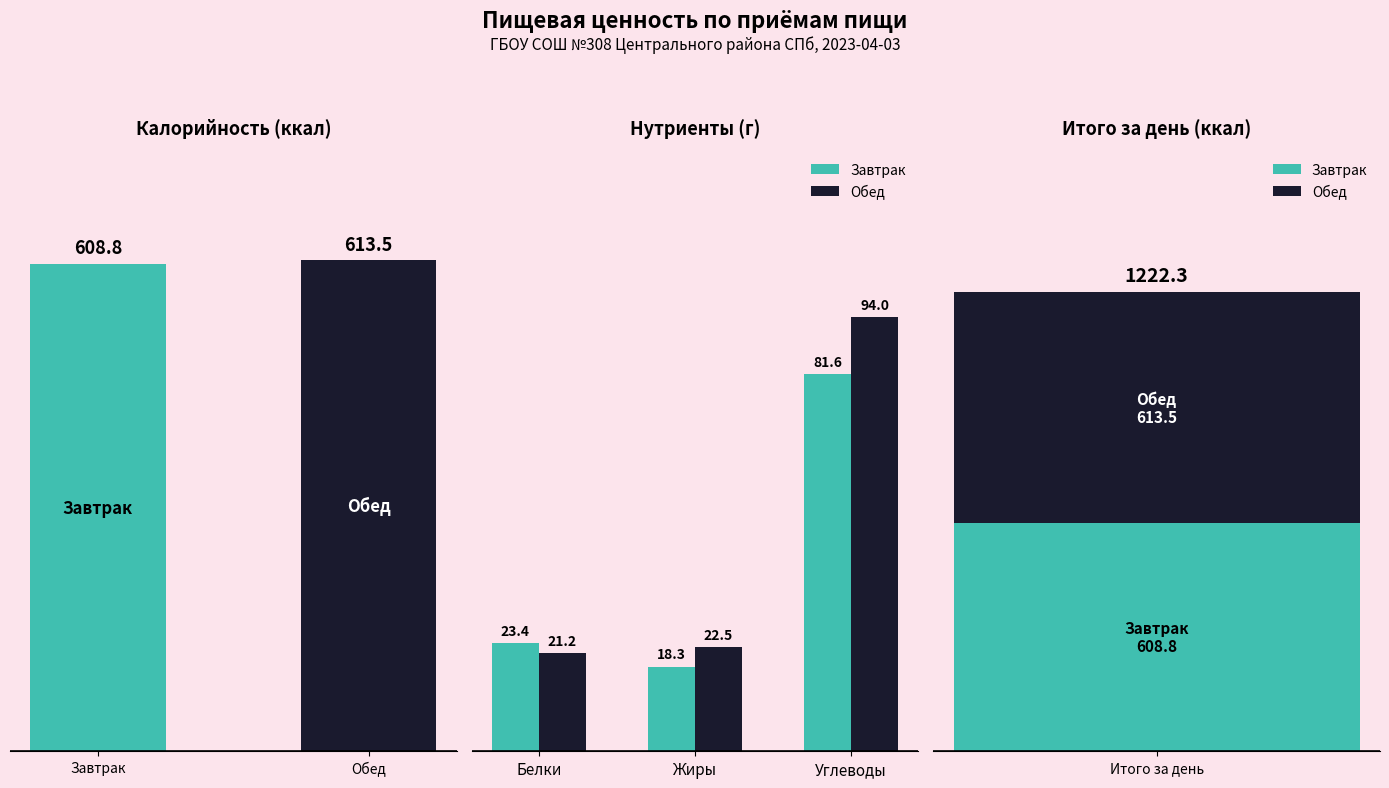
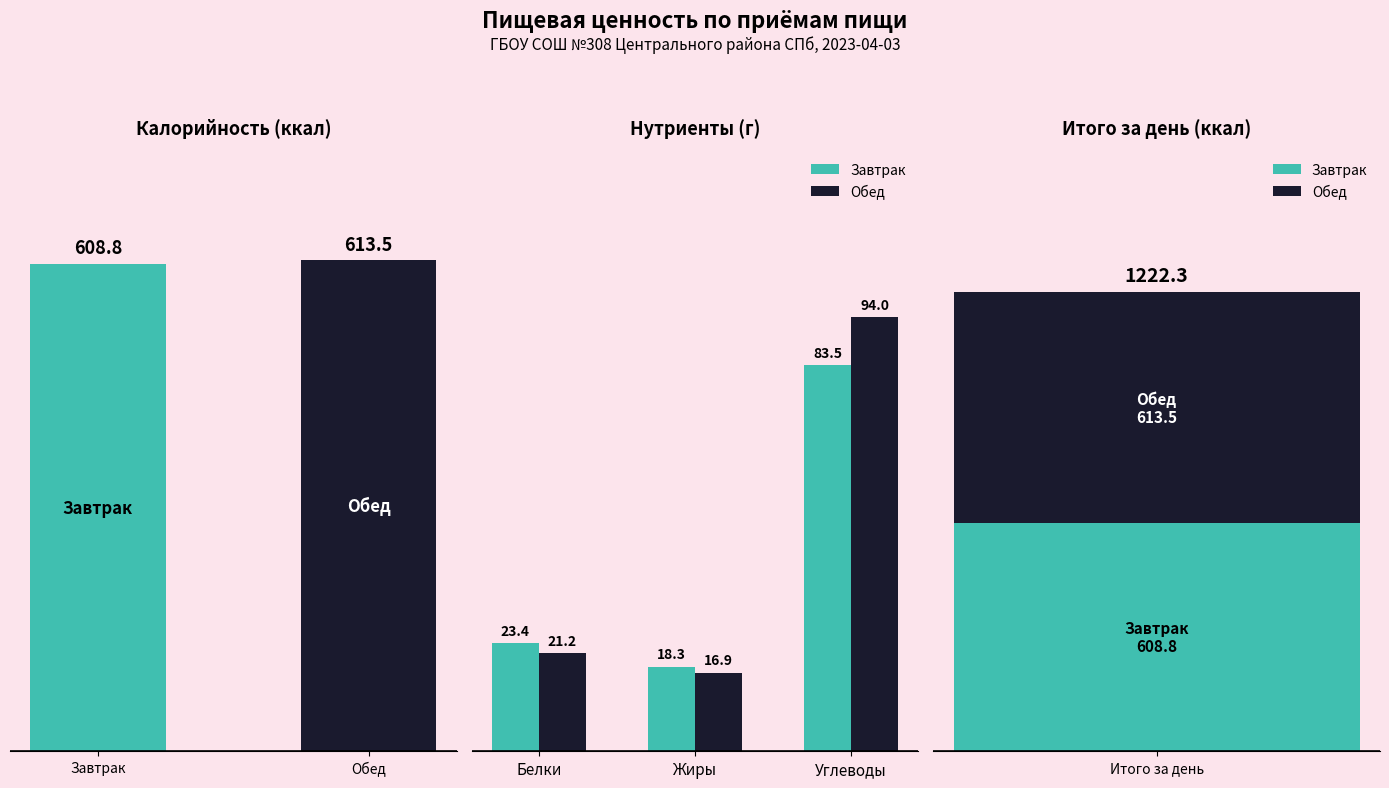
  {
    "Калорийность (ккал)": {
      "Завтрак": 608.8,
      "Обед": 613.5
    },
    "Нутриенты (г)": {
      "Завтрак": {
        "Белки": 23.4,
        "Жиры": 18.3,
-       "Углеводы": 81.6
+       "Углеводы": 83.5
      },
      "Обед": {
        "Белки": 21.2,
-       "Жиры": 22.5,
+       "Жиры": 16.9,
        "Углеводы": 94.0
      }
    }
  }
